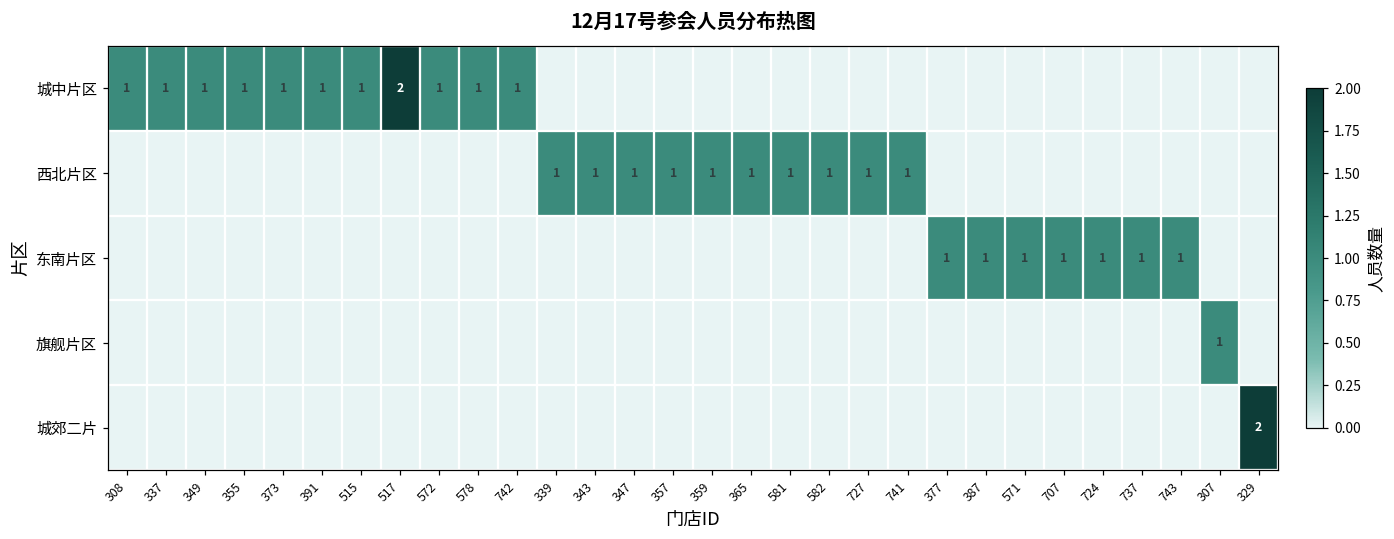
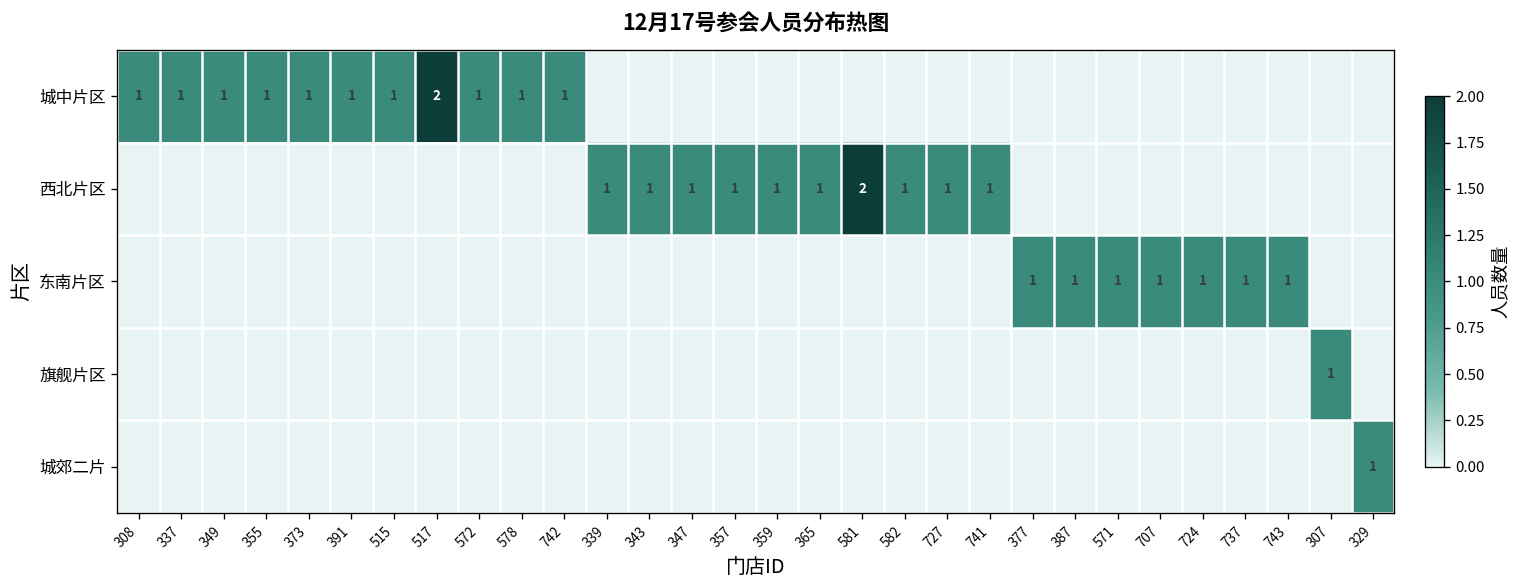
  {
    "城中片区": {
      "308": 1,
      "337": 1,
      "349": 1,
      "355": 1,
      "373": 1,
      "391": 1,
      "515": 1,
      "517": 2,
      "572": 1,
      "578": 1,
      "742": 1
    },
    "西北片区": {
      "339": 1,
      "343": 1,
      "347": 1,
      "357": 1,
      "359": 1,
      "365": 1,
-     "581": 1,
+     "581": 2,
      "582": 1,
      "727": 1,
      "741": 1
    },
    "东南片区": {
      "377": 1,
      "387": 1,
      "571": 1,
      "707": 1,
      "724": 1,
      "737": 1,
      "743": 1
    },
    "旗舰片区": {
      "307": 1
    },
    "城郊二片": {
-     "329": 2
+     "329": 1
    }
  }
